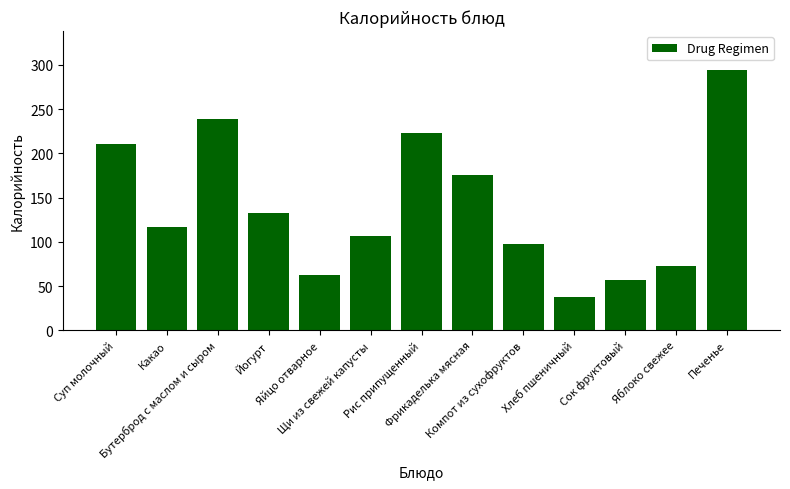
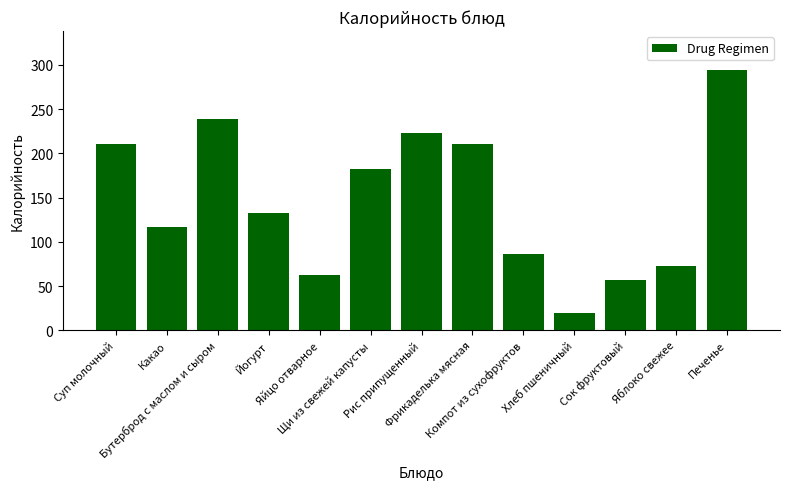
  {
    "Суп молочный": 210,
    "Какао": 120,
    "Бутерброд с маслом и сыром": 240,
    "Йогурт": 130,
    "Яйцо отварное": 60,
-   "Щи из свежей капусты": 110,
+   "Щи из свежей капусты": 180,
    "Рис припущенный": 220,
-   "Фрикаделька мясная": 180,
-   "Компот из сухофруктов": 100,
-   "Хлеб пшеничный": 40,
+   "Фрикаделька мясная": 210,
+   "Компот из сухофруктов": 90,
+   "Хлеб пшеничный": 20,
    "Сок фруктовый": 60,
    "Яблоко свежее": 70,
    "Печенье": 290
  }
